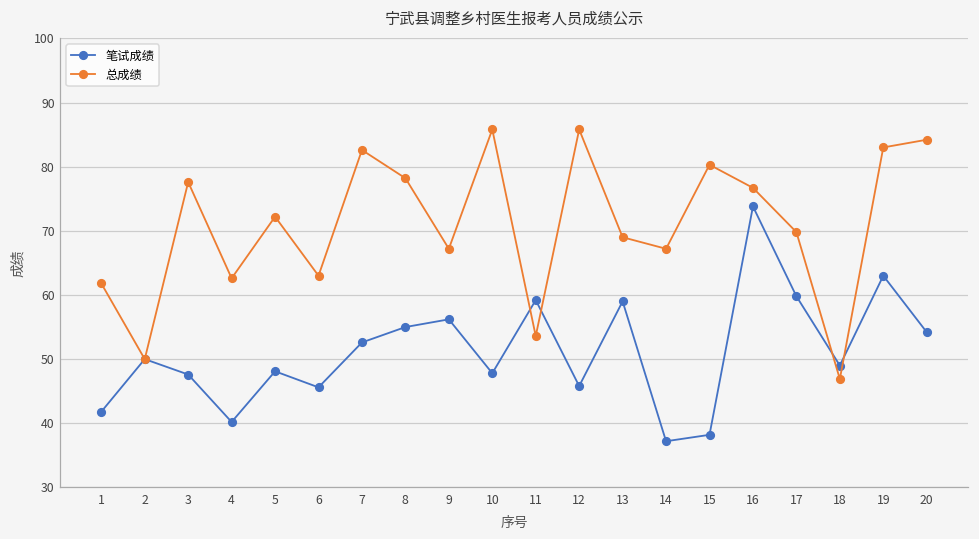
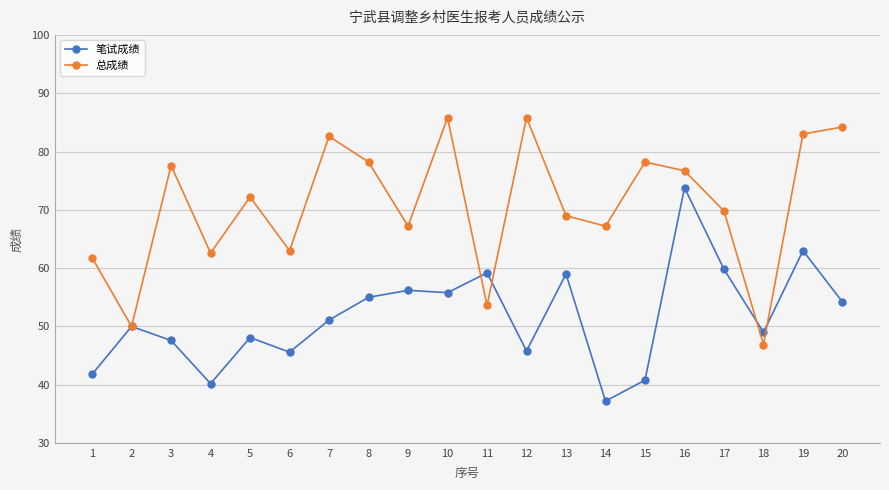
  {
    "笔试成绩": {
      "1": 42,
      "3": 48,
      "4": 40,
      "5": 48,
      "6": 46,
-     "7": 53,
+     "7": 51,
      "8": 55,
      "9": 56,
-     "10": 48,
+     "10": 56,
      "11": 59,
      "12": 46,
      "13": 59,
      "14": 37,
-     "15": 38,
+     "15": 41,
      "16": 74,
      "17": 60,
      "18": 49,
      "19": 63,
      "20": 54
    },
    "总成绩": {
      "1": 62,
      "3": 78,
      "4": 63,
      "5": 72,
      "6": 63,
      "7": 83,
      "8": 78,
      "9": 67,
      "10": 86,
      "11": 54,
      "12": 86,
      "13": 69,
      "14": 67,
-     "15": 80,
+     "15": 78,
      "16": 77,
      "17": 70,
      "18": 47,
      "19": 83,
      "20": 84
    }
  }
